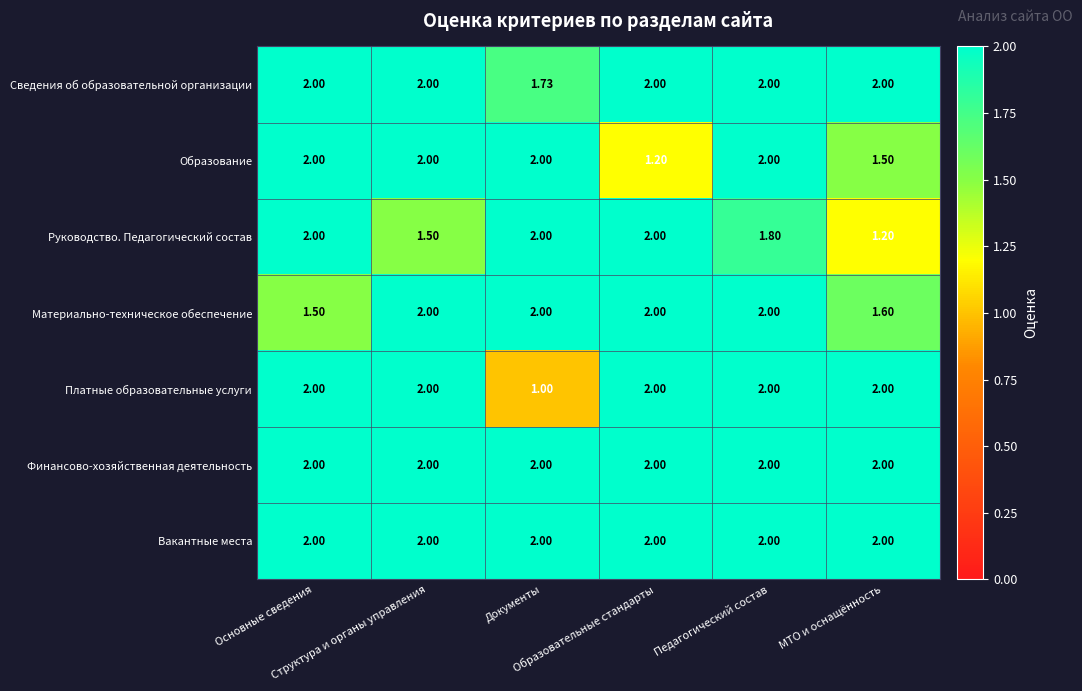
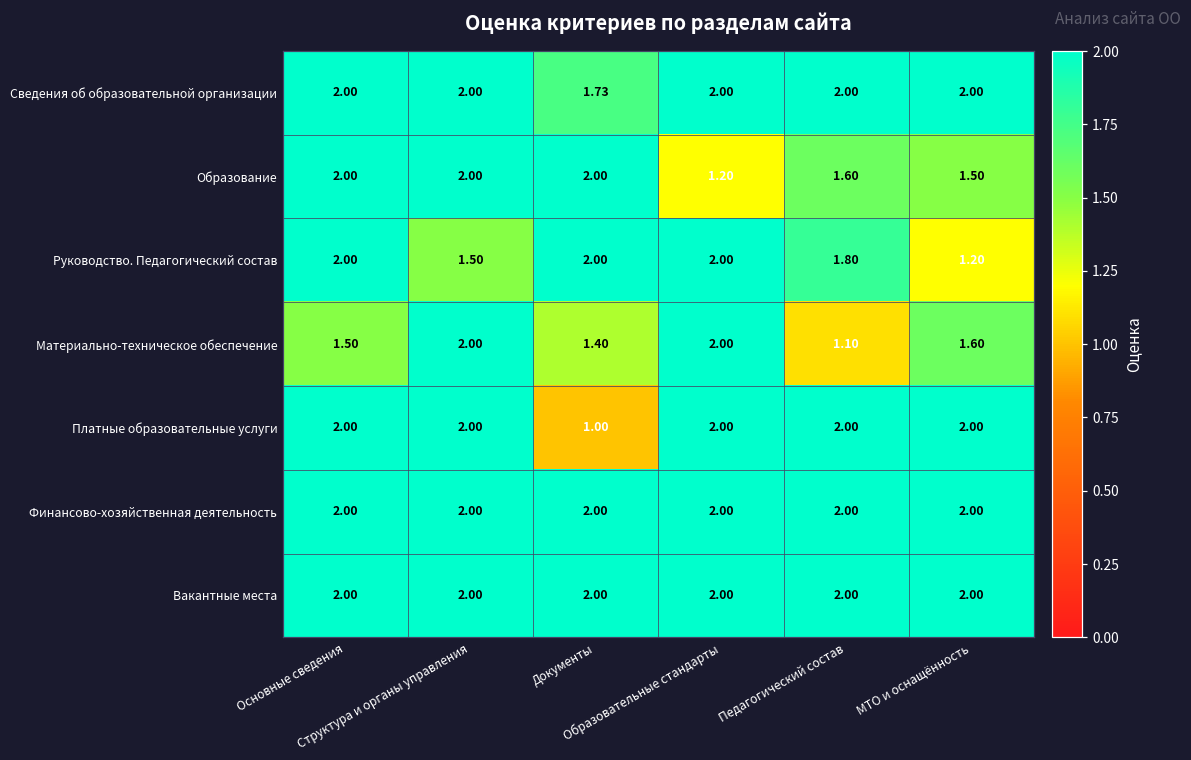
  {
    "Сведения об образовательной организации": {
      "Основные сведения": 2.00,
      "Структура и органы управления": 2.00,
      "Документы": 1.73,
      "Образовательные стандарты": 2.00,
      "Педагогический состав": 2.00,
      "МТО и оснащённость": 2.00
    },
    "Образование": {
      "Основные сведения": 2.00,
      "Структура и органы управления": 2.00,
      "Документы": 2.00,
      "Образовательные стандарты": 1.20,
-     "Педагогический состав": 2.00,
+     "Педагогический состав": 1.60,
      "МТО и оснащённость": 1.50
    },
    "Руководство. Педагогический состав": {
      "Основные сведения": 2.00,
      "Структура и органы управления": 1.50,
      "Документы": 2.00,
      "Образовательные стандарты": 2.00,
      "Педагогический состав": 1.80,
      "МТО и оснащённость": 1.20
    },
    "Материально-техническое обеспечение": {
      "Основные сведения": 1.50,
      "Структура и органы управления": 2.00,
-     "Документы": 2.00,
+     "Документы": 1.40,
      "Образовательные стандарты": 2.00,
-     "Педагогический состав": 2.00,
+     "Педагогический состав": 1.10,
      "МТО и оснащённость": 1.60
    },
    "Платные образовательные услуги": {
      "Основные сведения": 2.00,
      "Структура и органы управления": 2.00,
      "Документы": 1.00,
      "Образовательные стандарты": 2.00,
      "Педагогический состав": 2.00,
      "МТО и оснащённость": 2.00
    },
    "Финансово-хозяйственная деятельность": {
      "Основные сведения": 2.00,
      "Структура и органы управления": 2.00,
      "Документы": 2.00,
      "Образовательные стандарты": 2.00,
      "Педагогический состав": 2.00,
      "МТО и оснащённость": 2.00
    },
    "Вакантные места": {
      "Основные сведения": 2.00,
      "Структура и органы управления": 2.00,
      "Документы": 2.00,
      "Образовательные стандарты": 2.00,
      "Педагогический состав": 2.00,
      "МТО и оснащённость": 2.00
    }
  }
